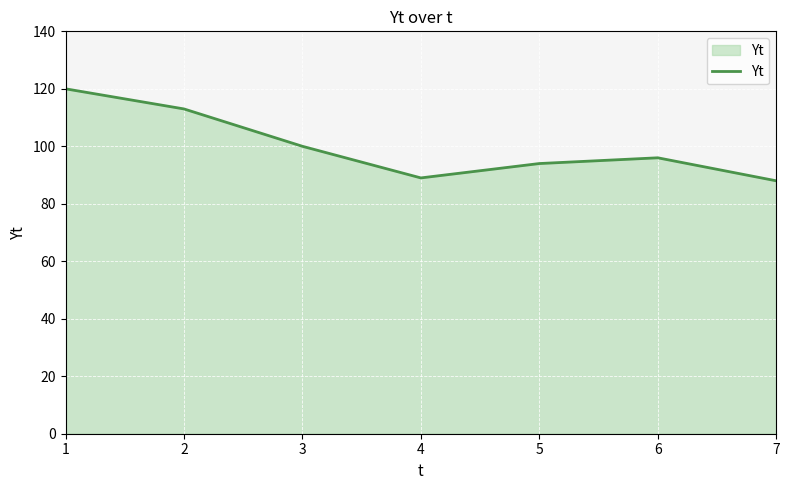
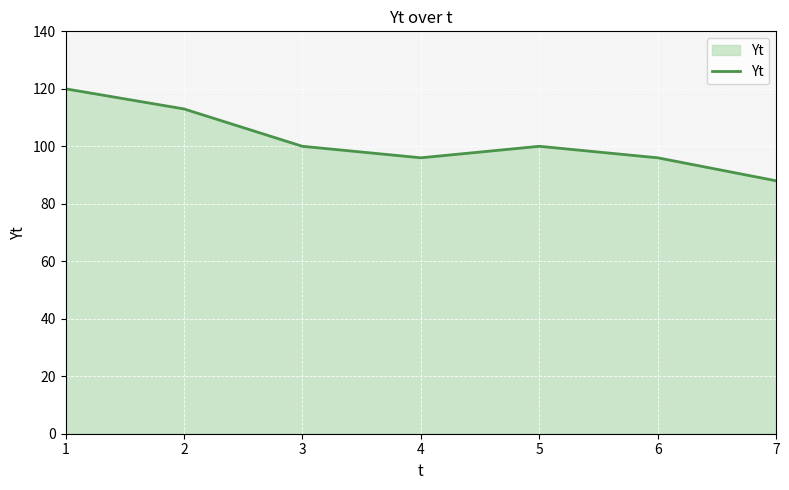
  {
    "1": 120,
    "2": 113,
    "3": 100,
-   "4": 89,
-   "5": 94,
+   "4": 96,
+   "5": 100,
    "6": 96,
    "7": 88
  }
